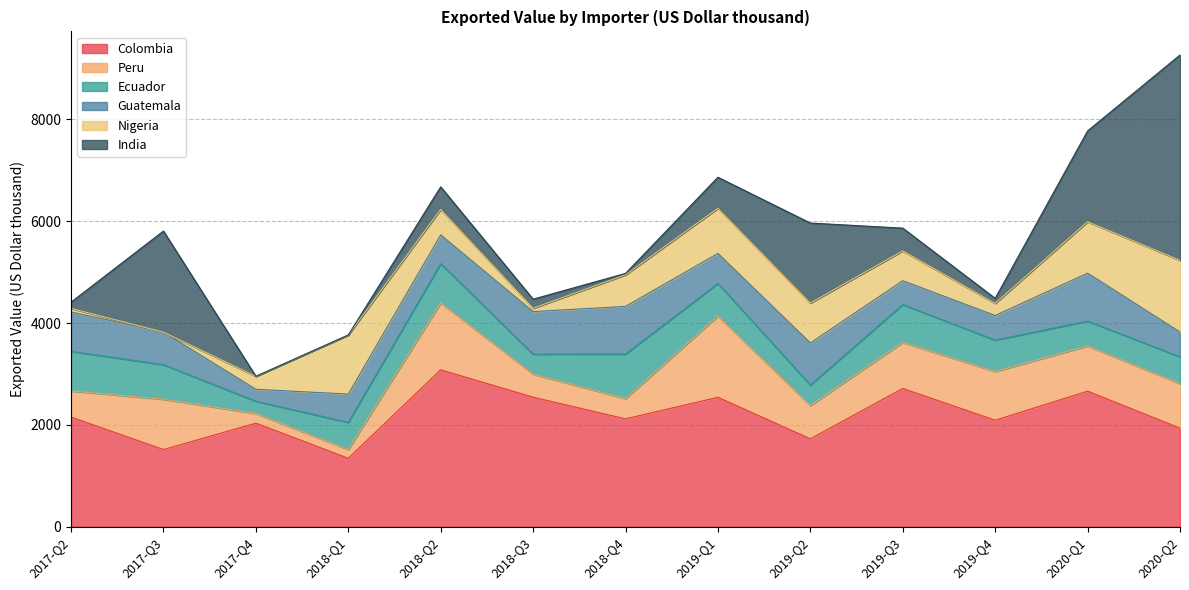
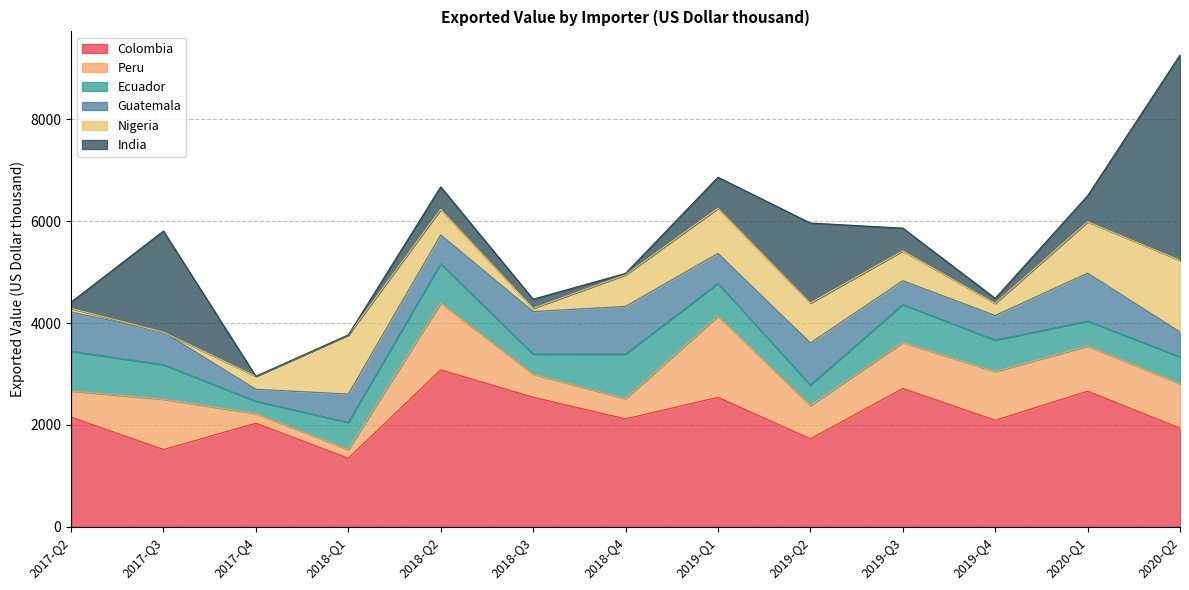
  {
    "Colombia": {
      "2017-Q2": 2200,
      "2017-Q3": 1500,
      "2017-Q4": 2000,
      "2018-Q1": 1300,
      "2018-Q2": 3100,
      "2018-Q3": 2500,
      "2018-Q4": 2100,
      "2019-Q1": 2500,
      "2019-Q2": 1700,
      "2019-Q3": 2700,
      "2019-Q4": 2100,
      "2020-Q1": 2700,
      "2020-Q2": 1900
    },
    "India": {
      "2017-Q2": 100,
      "2017-Q3": 2000,
      "2018-Q2": 400,
      "2018-Q3": 200,
      "2019-Q1": 600,
      "2019-Q2": 1600,
      "2019-Q3": 400,
      "2019-Q4": 100,
-     "2020-Q1": 1800,
+     "2020-Q1": 500,
      "2020-Q2": 4000
    }
  }
